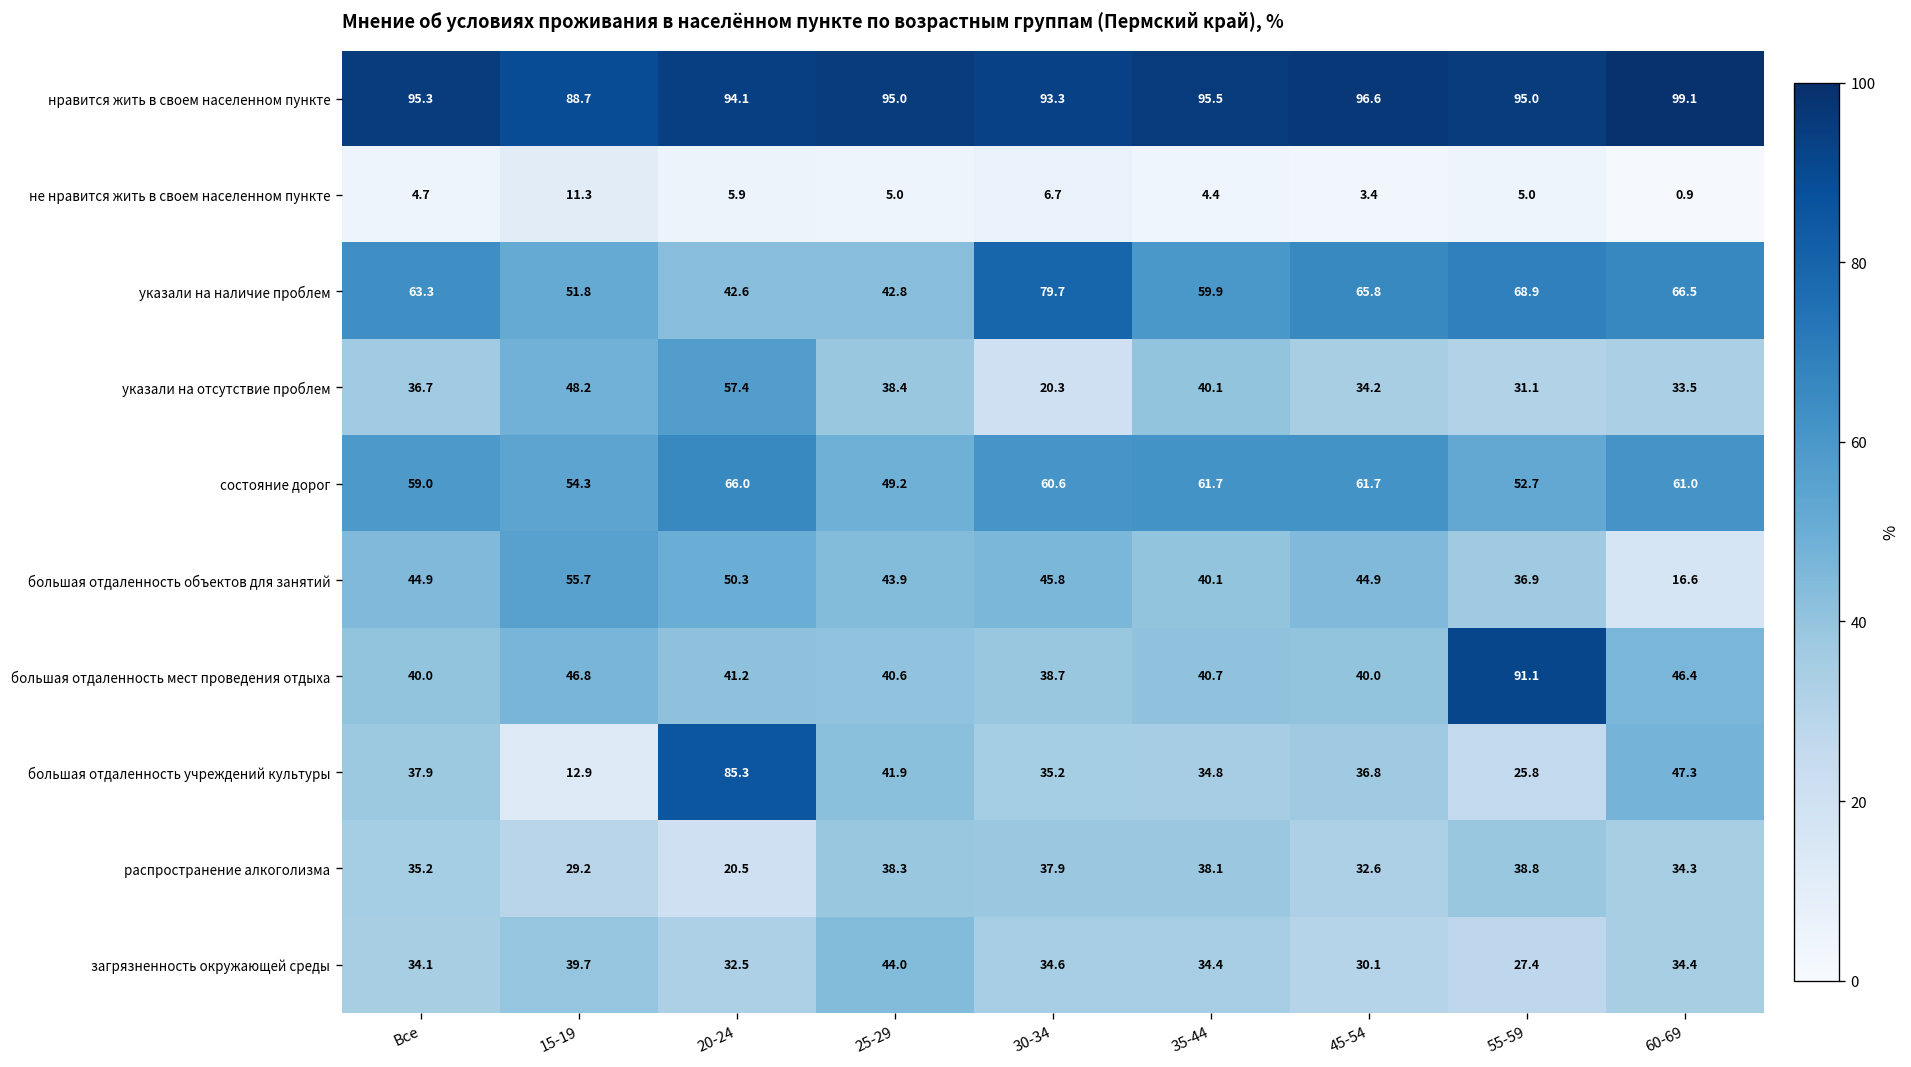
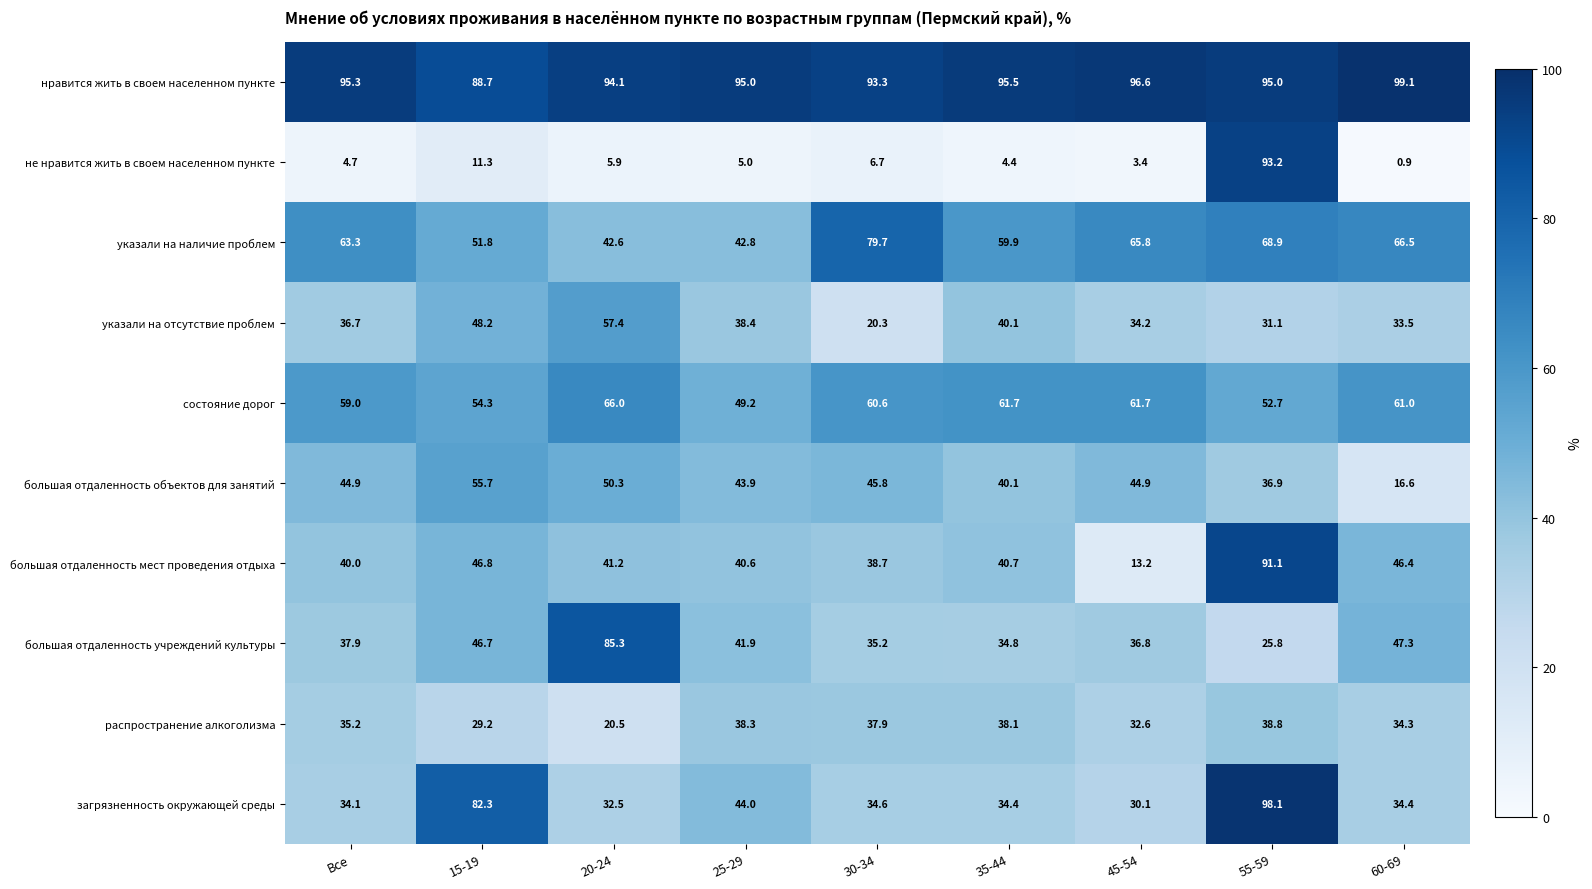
  {
    "нравится жить в своем населенном пункте": {
      "Все": 95.3,
      "15-19": 88.7,
      "20-24": 94.1,
      "25-29": 95.0,
      "30-34": 93.3,
      "35-44": 95.5,
      "45-54": 96.6,
      "55-59": 95.0,
      "60-69": 99.1
    },
    "не нравится жить в своем населенном пункте": {
      "Все": 4.7,
      "15-19": 11.3,
      "20-24": 5.9,
      "25-29": 5.0,
      "30-34": 6.7,
      "35-44": 4.4,
      "45-54": 3.4,
-     "55-59": 5.0,
+     "55-59": 93.2,
      "60-69": 0.9
    },
    "указали на наличие проблем": {
      "Все": 63.3,
      "15-19": 51.8,
      "20-24": 42.6,
      "25-29": 42.8,
      "30-34": 79.7,
      "35-44": 59.9,
      "45-54": 65.8,
      "55-59": 68.9,
      "60-69": 66.5
    },
    "указали на отсутствие проблем": {
      "Все": 36.7,
      "15-19": 48.2,
      "20-24": 57.4,
      "25-29": 38.4,
      "30-34": 20.3,
      "35-44": 40.1,
      "45-54": 34.2,
      "55-59": 31.1,
      "60-69": 33.5
    },
    "состояние дорог": {
      "Все": 59.0,
      "15-19": 54.3,
      "20-24": 66.0,
      "25-29": 49.2,
      "30-34": 60.6,
      "35-44": 61.7,
      "45-54": 61.7,
      "55-59": 52.7,
      "60-69": 61.0
    },
    "большая отдаленность объектов для занятий": {
      "Все": 44.9,
      "15-19": 55.7,
      "20-24": 50.3,
      "25-29": 43.9,
      "30-34": 45.8,
      "35-44": 40.1,
      "45-54": 44.9,
      "55-59": 36.9,
      "60-69": 16.6
    },
    "большая отдаленность мест проведения отдыха": {
      "Все": 40.0,
      "15-19": 46.8,
      "20-24": 41.2,
      "25-29": 40.6,
      "30-34": 38.7,
      "35-44": 40.7,
-     "45-54": 40.0,
+     "45-54": 13.2,
      "55-59": 91.1,
      "60-69": 46.4
    },
    "большая отдаленность учреждений культуры": {
      "Все": 37.9,
-     "15-19": 12.9,
+     "15-19": 46.7,
      "20-24": 85.3,
      "25-29": 41.9,
      "30-34": 35.2,
      "35-44": 34.8,
      "45-54": 36.8,
      "55-59": 25.8,
      "60-69": 47.3
    },
    "распространение алкоголизма": {
      "Все": 35.2,
      "15-19": 29.2,
      "20-24": 20.5,
      "25-29": 38.3,
      "30-34": 37.9,
      "35-44": 38.1,
      "45-54": 32.6,
      "55-59": 38.8,
      "60-69": 34.3
    },
    "загрязненность окружающей среды": {
      "Все": 34.1,
-     "15-19": 39.7,
+     "15-19": 82.3,
      "20-24": 32.5,
      "25-29": 44.0,
      "30-34": 34.6,
      "35-44": 34.4,
      "45-54": 30.1,
-     "55-59": 27.4,
+     "55-59": 98.1,
      "60-69": 34.4
    }
  }
